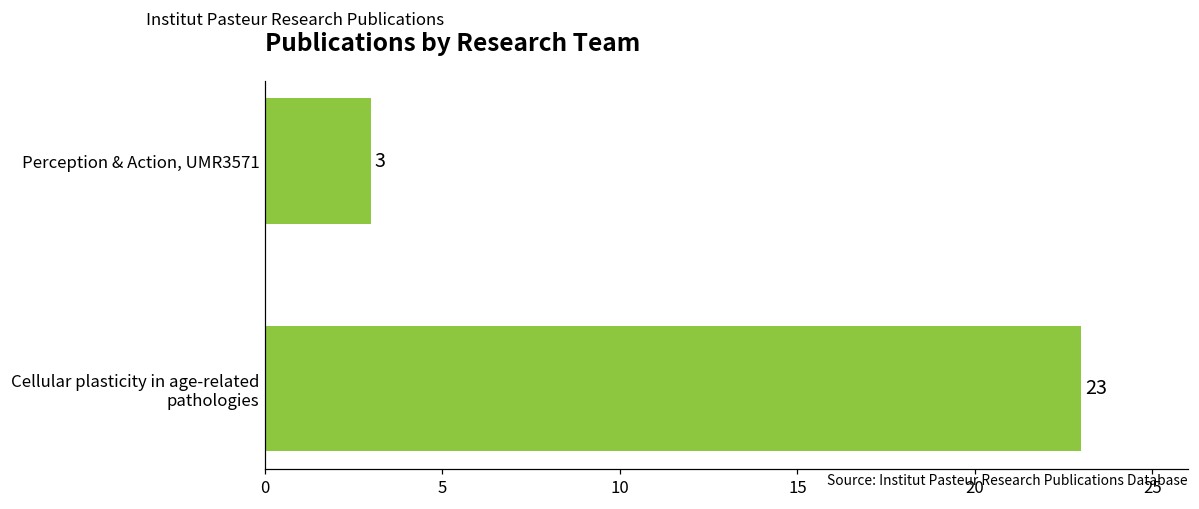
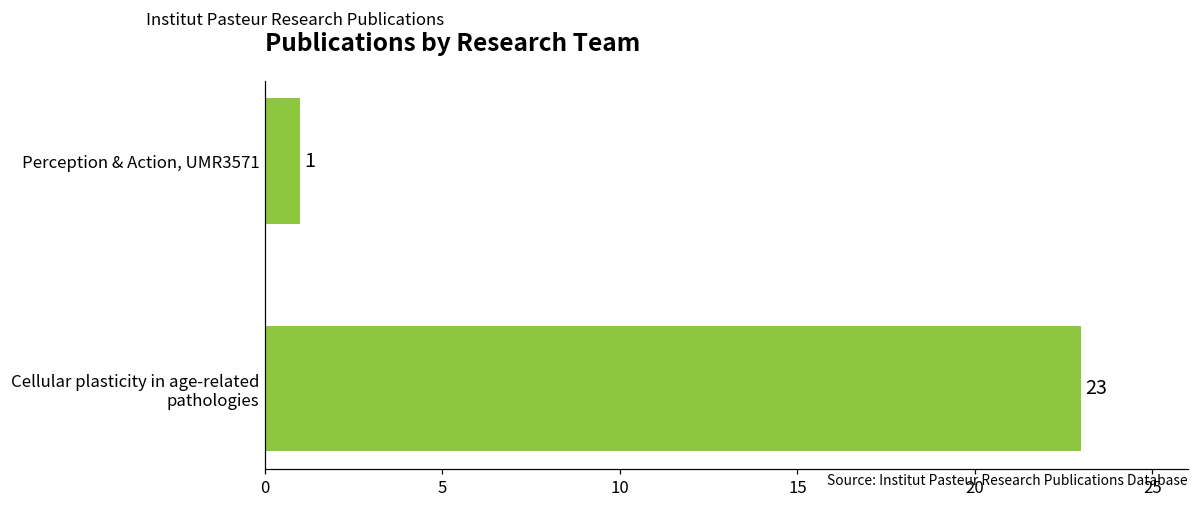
  {
-   "Perception & Action, UMR3571": 3,
+   "Perception & Action, UMR3571": 1,
    "Cellular plasticity in age-related pathologies": 23
  }
